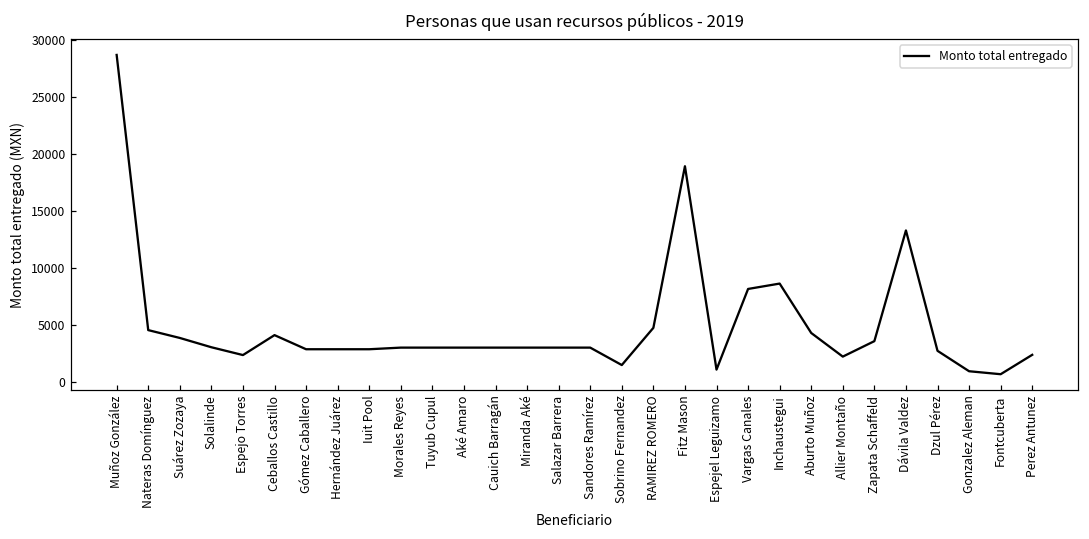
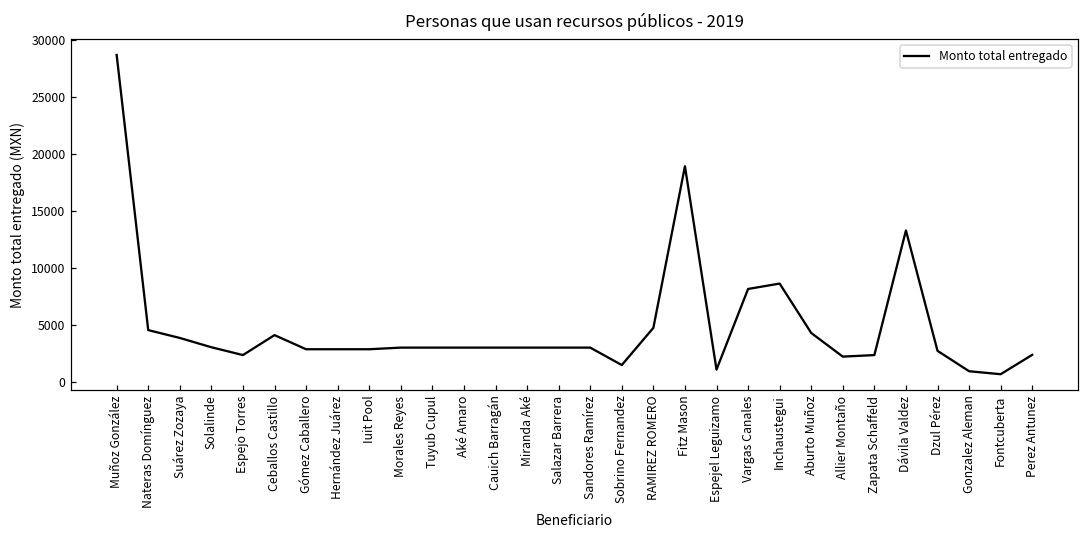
  {
    "Muñoz González": 28700,
    "Nateras Domínguez": 4600,
    "Suárez Zozaya": 3900,
    "Solalinde": 3100,
    "Espejo Torres": 2400,
    "Ceballos Castillo": 4100,
    "Gómez Caballero": 2900,
    "Hernández Juárez": 2900,
    "Iuit Pool": 2900,
    "Morales Reyes": 3000,
    "Tuyub Cupul": 3000,
    "Aké Amaro": 3000,
    "Cauich Barragán": 3000,
    "Miranda Aké": 3000,
    "Salazar Barrera": 3000,
    "Sandores Ramírez": 3000,
    "Sobrino Fernandez": 1500,
    "RAMIREZ ROMERO": 4800,
    "Fitz Mason": 18900,
    "Espejel Leguizamo": 1100,
    "Vargas Canales": 8200,
    "Inchaustegui": 8600,
    "Aburto Muñoz": 4300,
    "Allier Montaño": 2200,
-   "Zapata Schaffeld": 3600,
+   "Zapata Schaffeld": 2400,
    "Dávila Valdez": 13300,
    "Dzul Pérez": 2700,
    "Gonzalez Aleman": 1000,
    "Fontcuberta": 700,
    "Perez Antunez": 2400
  }
